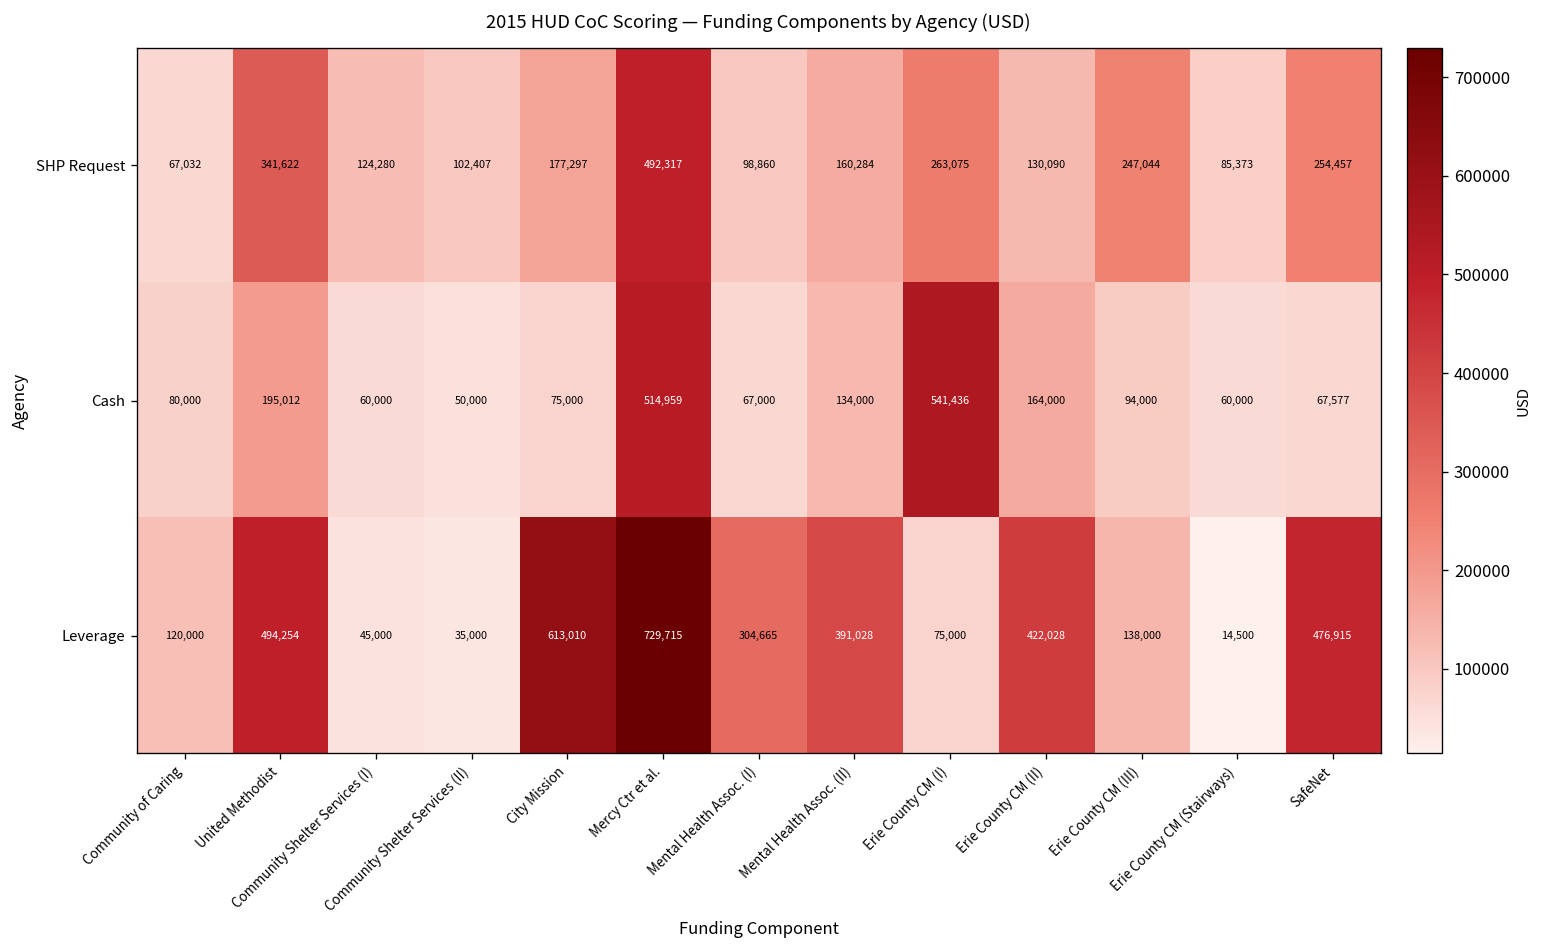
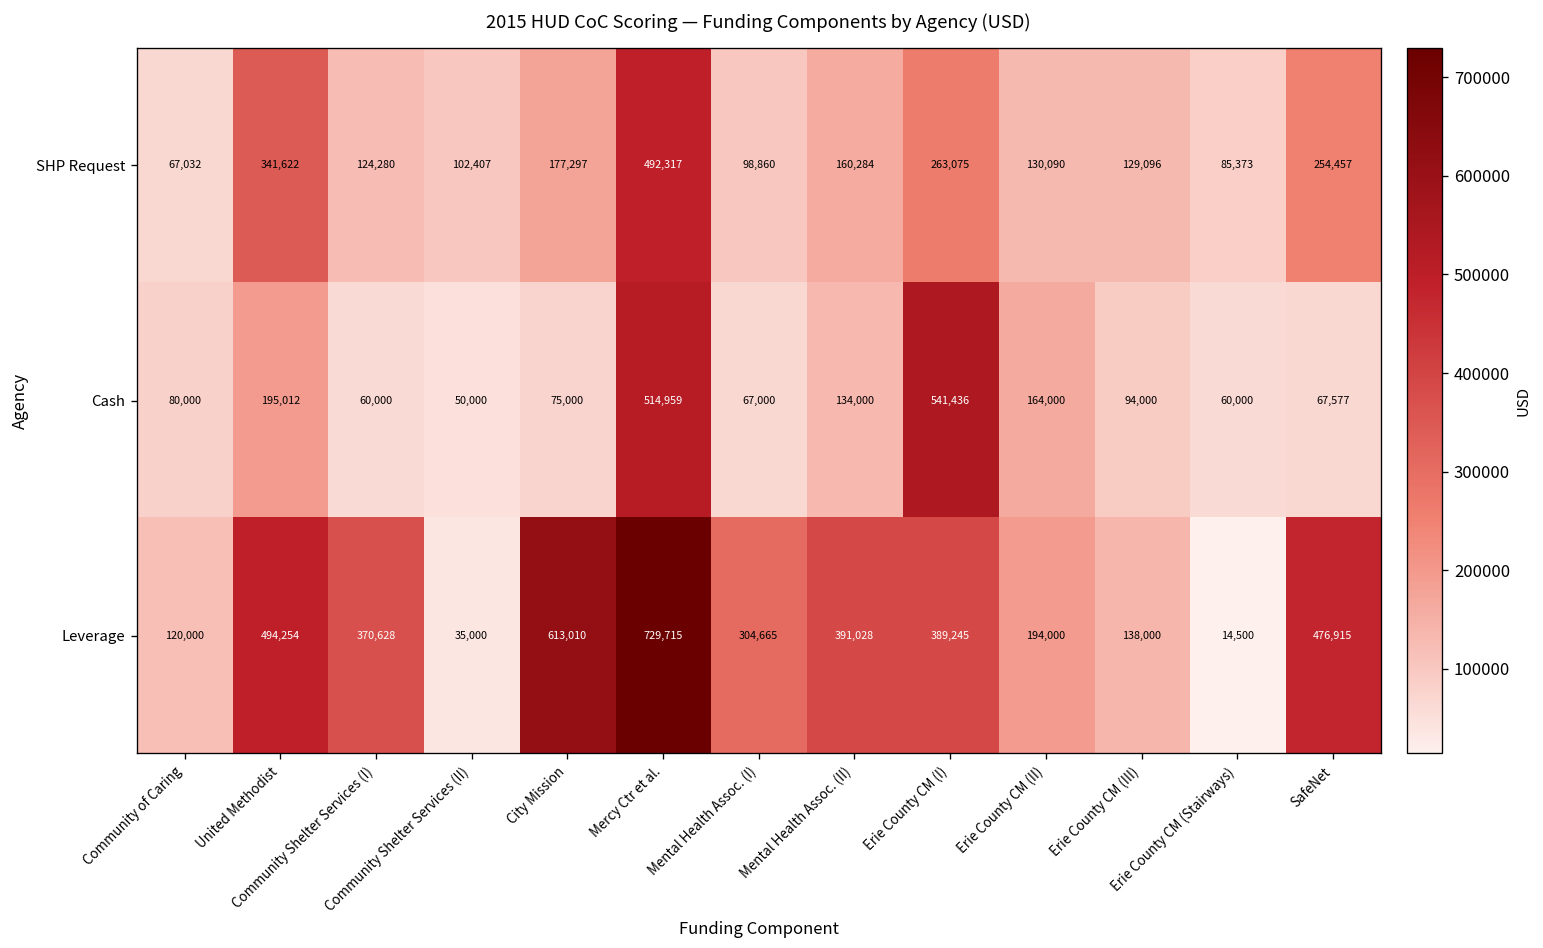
  {
    "SHP Request": {
      "Community of Caring": "67,032",
      "United Methodist": "341,622",
      "Community Shelter Services (I)": "124,280",
      "Community Shelter Services (II)": "102,407",
      "City Mission": "177,297",
      "Mercy Ctr et al.": "492,317",
      "Mental Health Assoc. (I)": "98,860",
      "Mental Health Assoc. (II)": "160,284",
      "Erie County CM (I)": "263,075",
      "Erie County CM (II)": "130,090",
-     "Erie County CM (III)": "247,044",
+     "Erie County CM (III)": "129,096",
      "Erie County CM (Stairways)": "85,373",
      "SafeNet": "254,457"
    },
    "Cash": {
      "Community of Caring": "80,000",
      "United Methodist": "195,012",
      "Community Shelter Services (I)": "60,000",
      "Community Shelter Services (II)": "50,000",
      "City Mission": "75,000",
      "Mercy Ctr et al.": "514,959",
      "Mental Health Assoc. (I)": "67,000",
      "Mental Health Assoc. (II)": "134,000",
      "Erie County CM (I)": "541,436",
      "Erie County CM (II)": "164,000",
      "Erie County CM (III)": "94,000",
      "Erie County CM (Stairways)": "60,000",
      "SafeNet": "67,577"
    },
    "Leverage": {
      "Community of Caring": "120,000",
      "United Methodist": "494,254",
-     "Community Shelter Services (I)": "45,000",
+     "Community Shelter Services (I)": "370,628",
      "Community Shelter Services (II)": "35,000",
      "City Mission": "613,010",
      "Mercy Ctr et al.": "729,715",
      "Mental Health Assoc. (I)": "304,665",
      "Mental Health Assoc. (II)": "391,028",
-     "Erie County CM (I)": "75,000",
-     "Erie County CM (II)": "422,028",
+     "Erie County CM (I)": "389,245",
+     "Erie County CM (II)": "194,000",
      "Erie County CM (III)": "138,000",
      "Erie County CM (Stairways)": "14,500",
      "SafeNet": "476,915"
    }
  }
